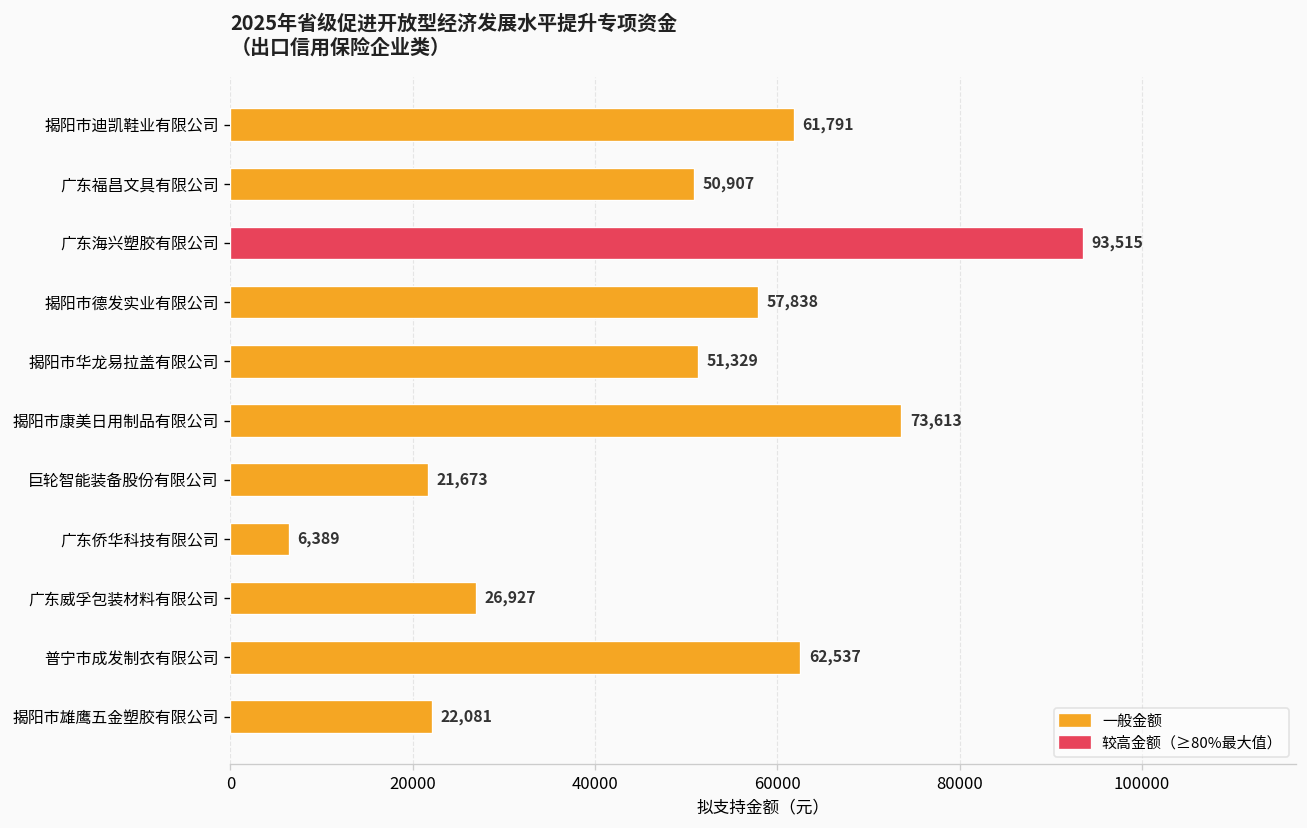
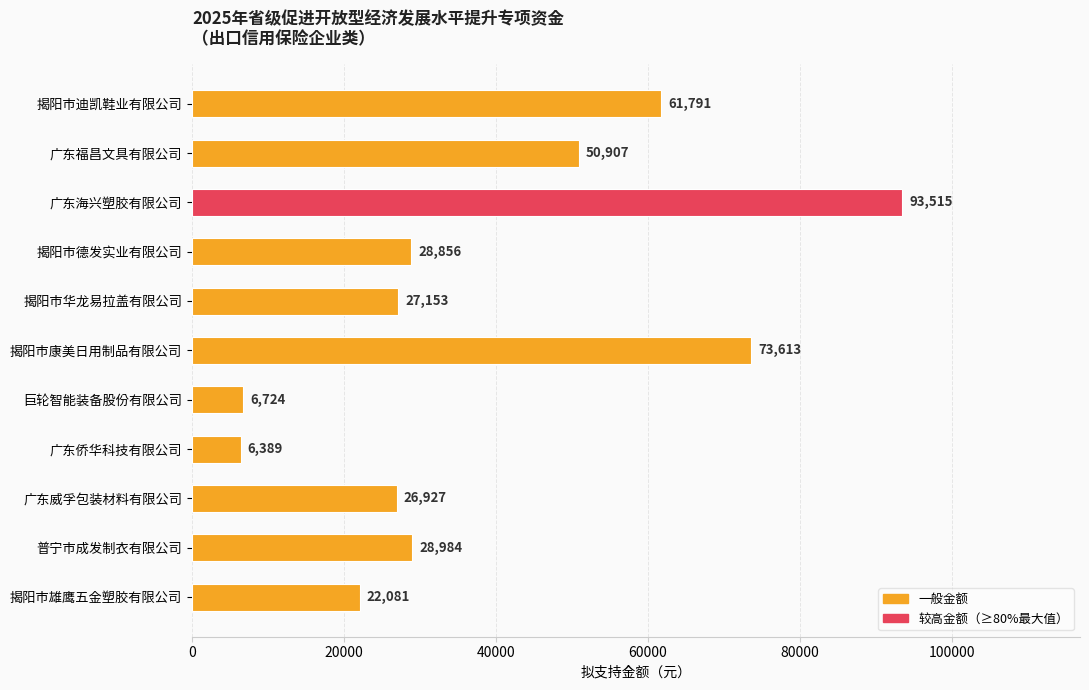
  {
    "揭阳市迪凯鞋业有限公司": "61,791",
    "广东福昌文具有限公司": "50,907",
    "广东海兴塑胶有限公司": "93,515",
-   "揭阳市德发实业有限公司": "57,838",
-   "揭阳市华龙易拉盖有限公司": "51,329",
+   "揭阳市德发实业有限公司": "28,856",
+   "揭阳市华龙易拉盖有限公司": "27,153",
    "揭阳市康美日用制品有限公司": "73,613",
-   "巨轮智能装备股份有限公司": "21,673",
+   "巨轮智能装备股份有限公司": "6,724",
    "广东侨华科技有限公司": "6,389",
    "广东威孚包装材料有限公司": "26,927",
-   "普宁市成发制衣有限公司": "62,537",
+   "普宁市成发制衣有限公司": "28,984",
    "揭阳市雄鹰五金塑胶有限公司": "22,081"
  }
